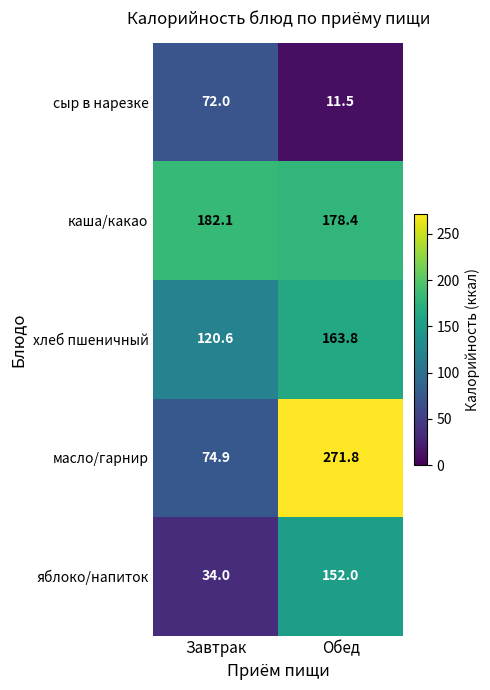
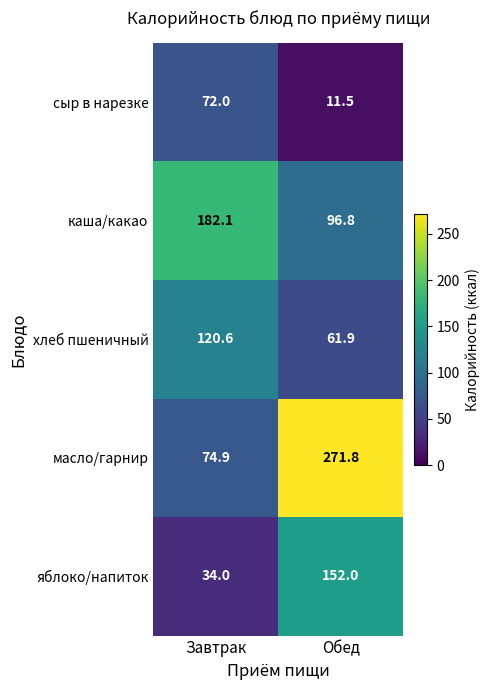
  {
    "сыр в нарезке": {
      "Завтрак": 72.0,
      "Обед": 11.5
    },
    "каша/какао": {
      "Завтрак": 182.1,
-     "Обед": 178.4
+     "Обед": 96.8
    },
    "хлеб пшеничный": {
      "Завтрак": 120.6,
-     "Обед": 163.8
+     "Обед": 61.9
    },
    "масло/гарнир": {
      "Завтрак": 74.9,
      "Обед": 271.8
    },
    "яблоко/напиток": {
      "Завтрак": 34.0,
      "Обед": 152.0
    }
  }
